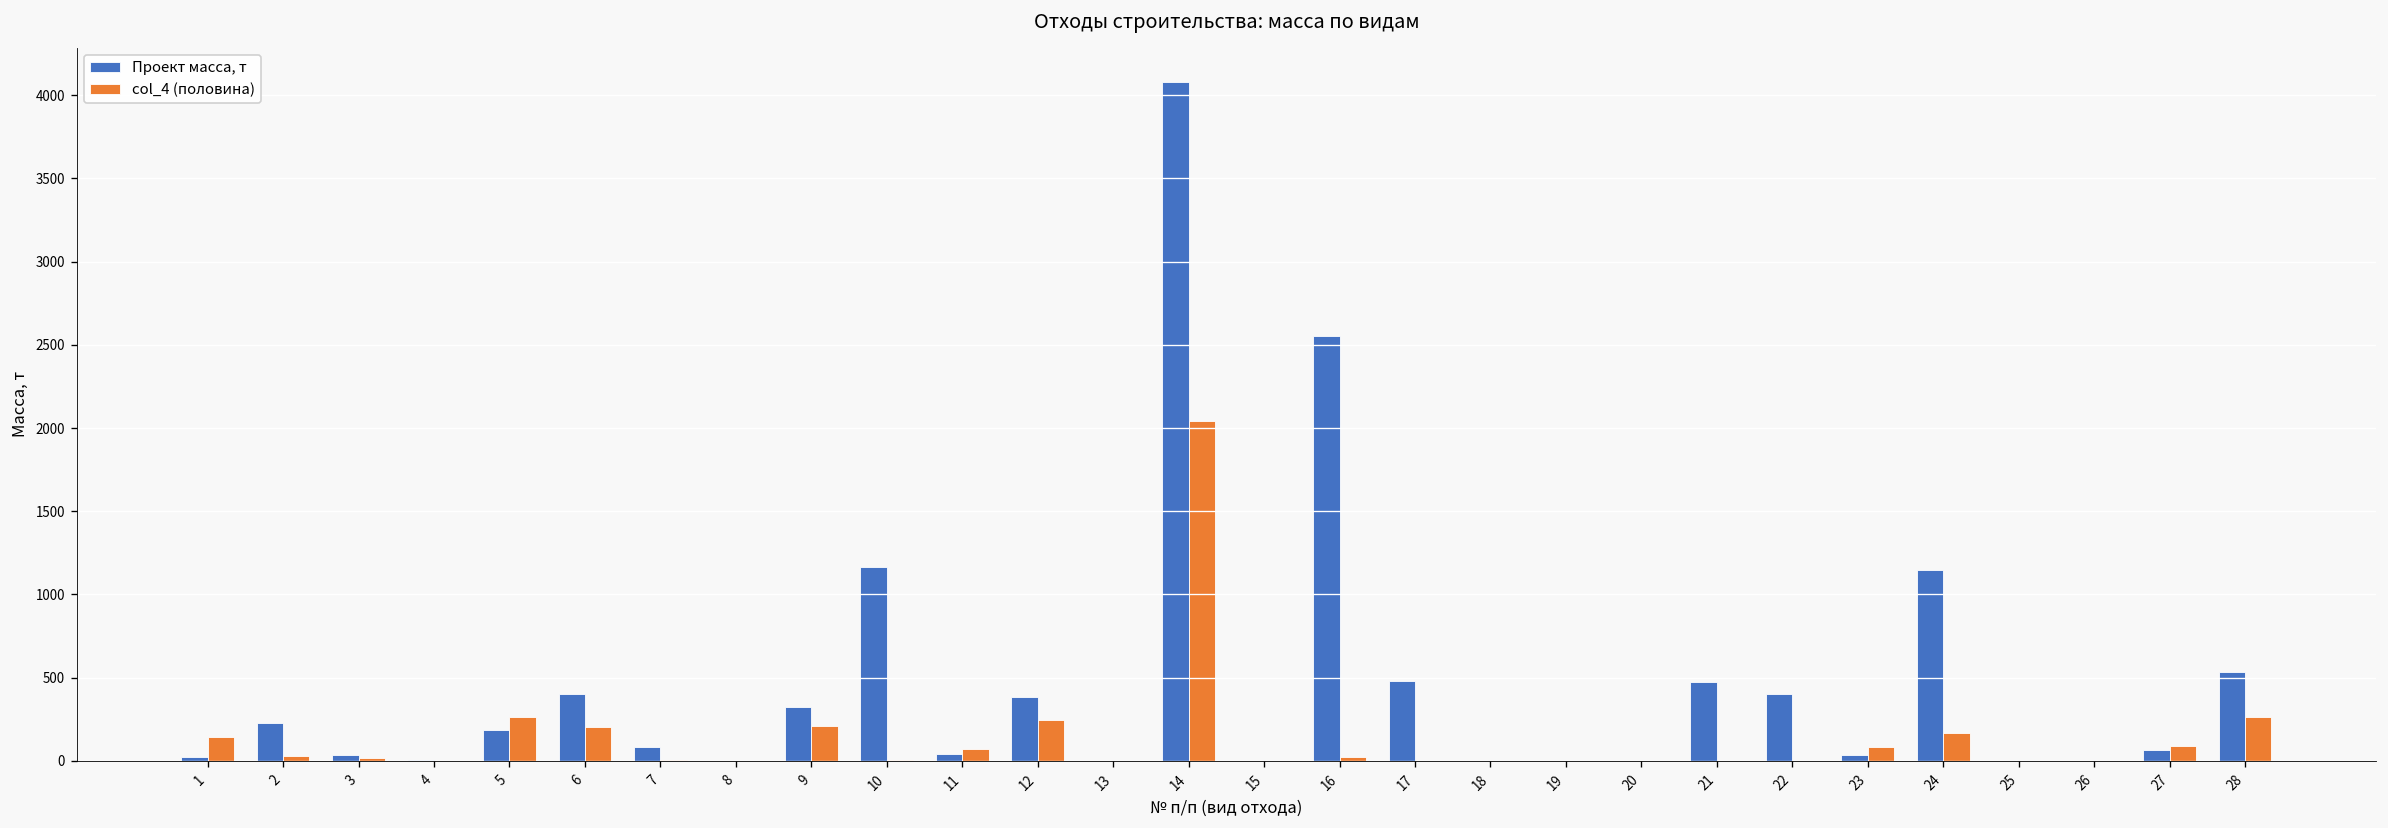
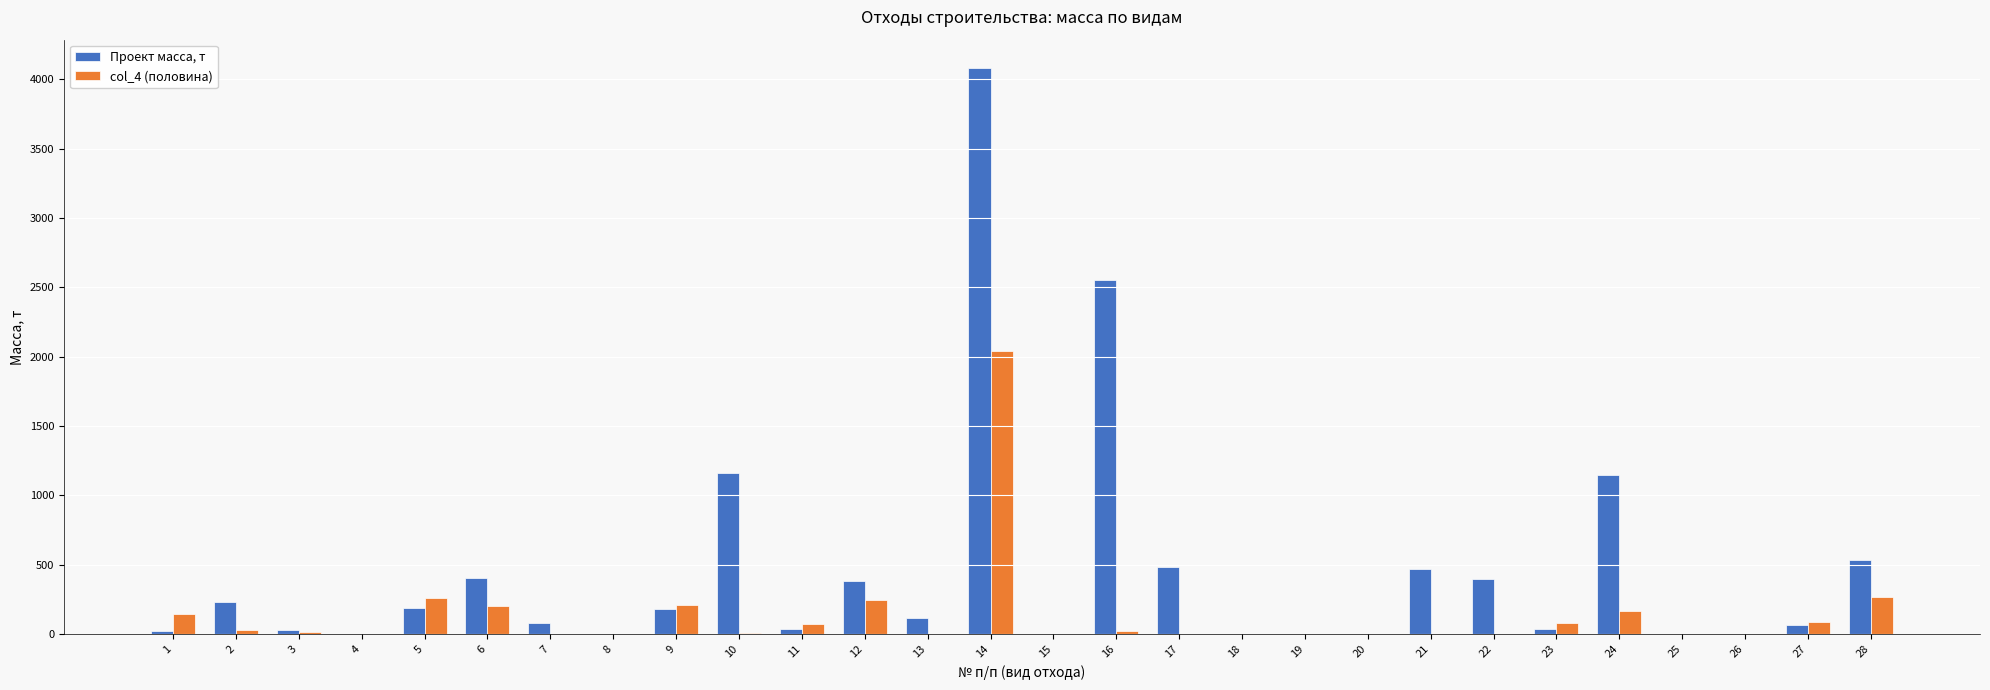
  {
    "Проект масса, т": {
      "1": 20,
      "2": 230,
      "3": 30,
      "5": 190,
      "6": 400,
      "7": 80,
-     "9": 320,
+     "9": 180,
      "10": 1160,
      "11": 40,
      "12": 390,
-     "13": 0,
+     "13": 110,
      "14": 4080,
      "16": 2550,
      "17": 480,
      "21": 470,
      "22": 400,
      "23": 40,
      "24": 1140,
      "27": 70,
      "28": 530
    },
    "col_4 (половина)": {
      "1": 140,
      "2": 30,
      "5": 260,
      "6": 200,
      "9": 210,
      "11": 70,
      "12": 250,
      "14": 2040,
      "16": 20,
      "23": 80,
      "24": 170,
      "27": 90,
      "28": 270
    }
  }
